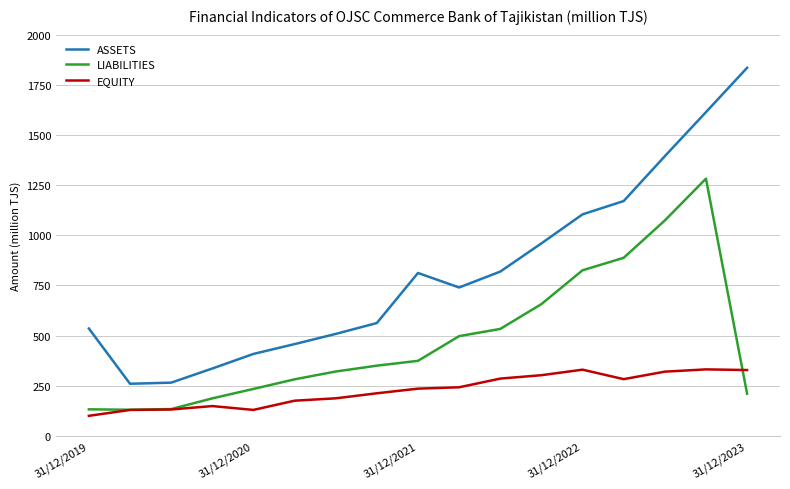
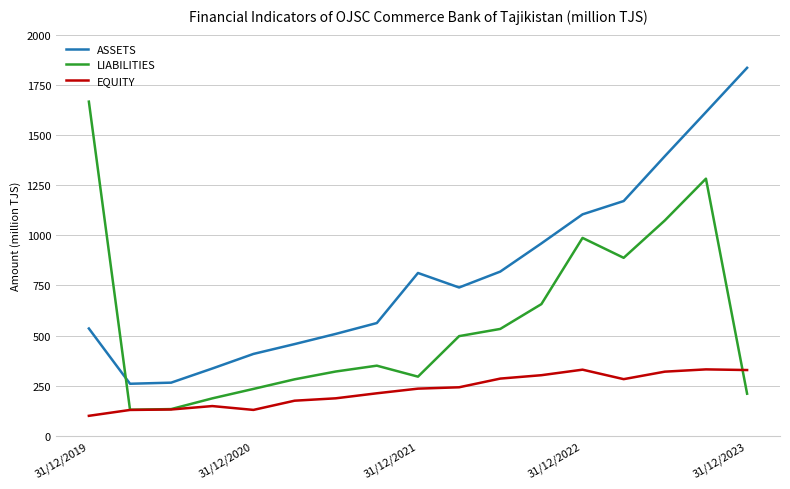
  {
    "ASSETS": {
      "31/12/2019": 540,
      "31/12/2020": 410,
      "31/12/2021": 810,
      "31/12/2022": 1100,
      "31/12/2023": 1830
    },
    "LIABILITIES": {
-     "31/12/2019": 130,
+     "31/12/2019": 1670,
      "31/12/2020": 230,
-     "31/12/2021": 370,
-     "31/12/2022": 830,
+     "31/12/2021": 300,
+     "31/12/2022": 990,
      "31/12/2023": 210
    },
    "EQUITY": {
      "31/12/2019": 100,
      "31/12/2020": 130,
      "31/12/2021": 240,
      "31/12/2022": 330,
      "31/12/2023": 330
    }
  }
